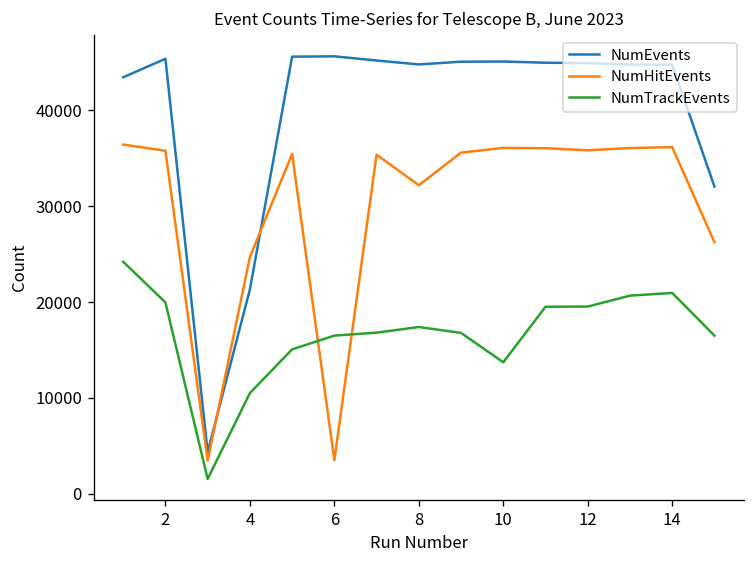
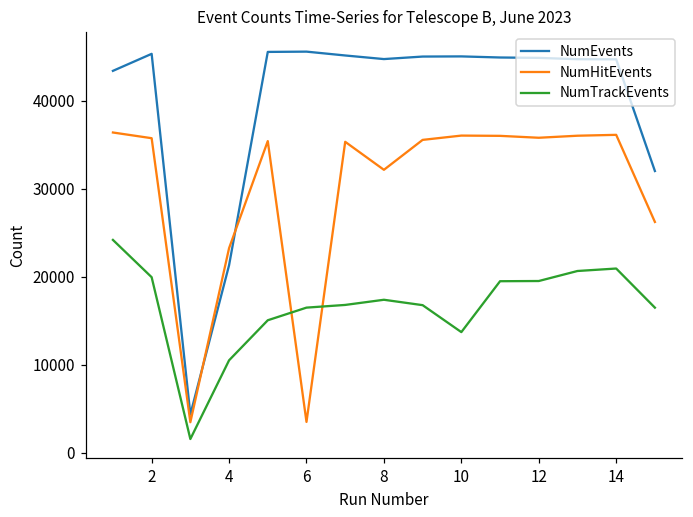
  {
    "NumEvents": {
      "2": 45000,
      "4": 21000,
      "6": 46000,
      "8": 45000,
      "10": 45000
    },
    "NumHitEvents": {
      "2": 36000,
-     "4": 25000,
+     "4": 23000,
      "6": 4000,
      "8": 32000,
      "10": 36000,
      "12": 36000,
      "14": 36000
    },
    "NumTrackEvents": {
      "2": 20000,
      "4": 11000,
      "6": 17000,
      "8": 17000,
      "10": 14000,
      "12": 20000,
      "14": 21000
    }
  }
